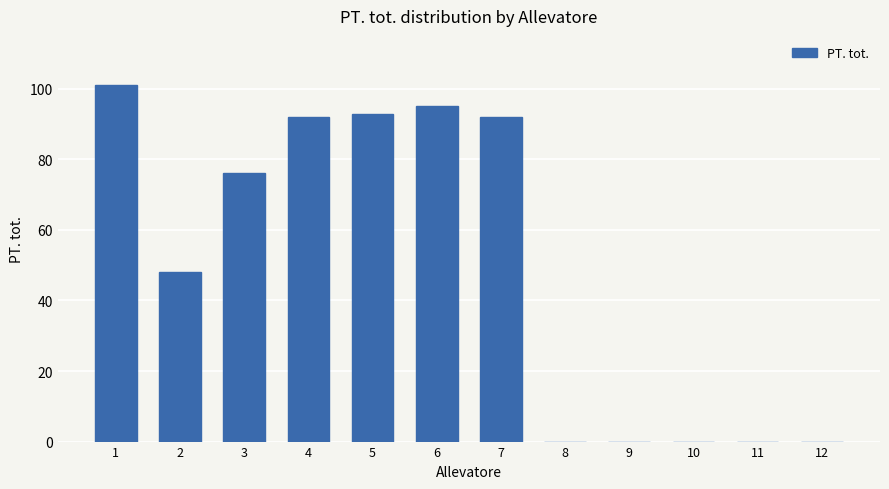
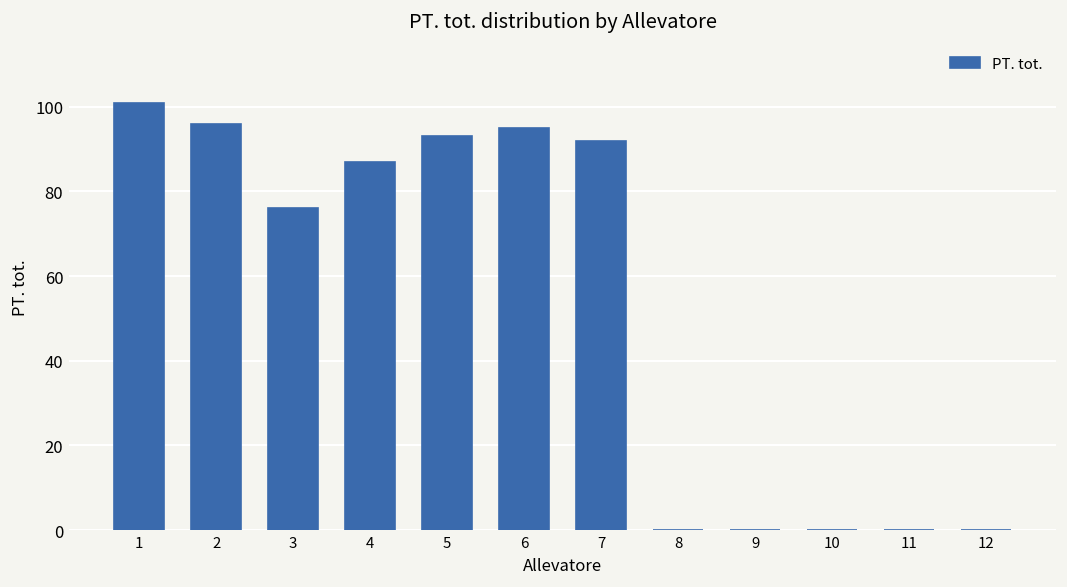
  {
    "1": 101,
-   "2": 48,
+   "2": 96,
    "3": 76,
-   "4": 92,
+   "4": 87,
    "5": 93,
    "6": 95,
    "7": 92,
    "8": 0,
    "9": 0,
    "10": 0,
    "11": 0,
    "12": 0
  }
